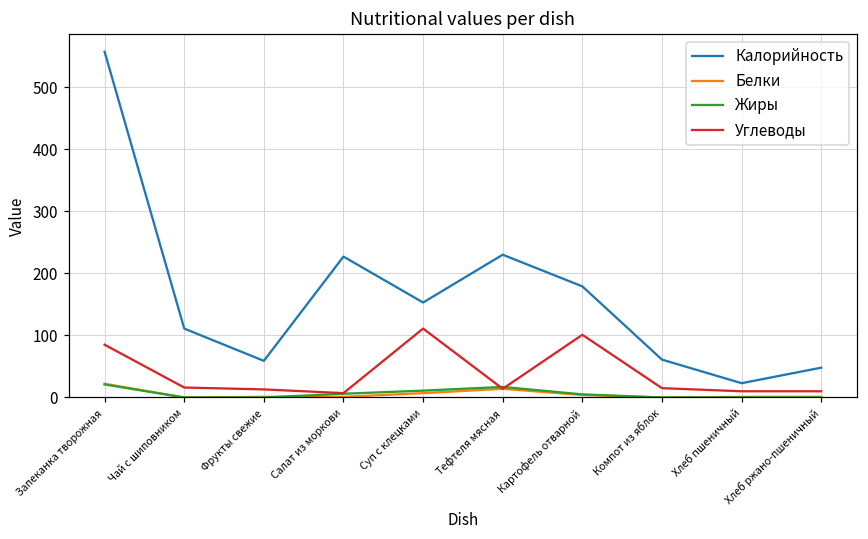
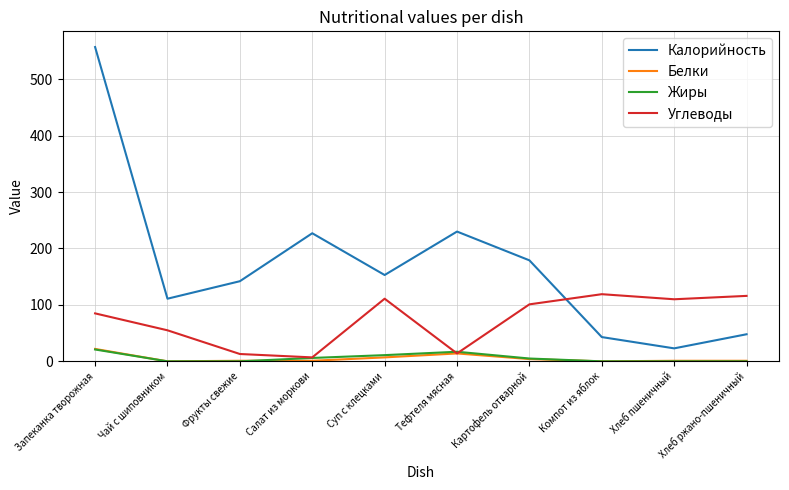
  {
    "Калорийность": {
      "Запеканка творожная": 560,
      "Чай с шиповником": 110,
-     "Фрукты свежие": 60,
+     "Фрукты свежие": 140,
      "Салат из моркови": 230,
      "Суп с клецками": 150,
      "Тефтеля мясная": 230,
      "Картофель отварной": 180,
-     "Компот из яблок": 60,
+     "Компот из яблок": 40,
      "Хлеб пшеничный": 20,
      "Хлеб ржано-пшеничный": 50
    },
    "Белки": {
      "Салат из моркови": 0
    },
    "Углеводы": {
      "Запеканка творожная": 90,
-     "Чай с шиповником": 20,
+     "Чай с шиповником": 60,
      "Фрукты свежие": 10,
      "Суп с клецками": 110,
      "Картофель отварной": 100,
-     "Компот из яблок": 20,
-     "Хлеб пшеничный": 10,
-     "Хлеб ржано-пшеничный": 10
+     "Компот из яблок": 120,
+     "Хлеб пшеничный": 110,
+     "Хлеб ржано-пшеничный": 120
    }
  }
